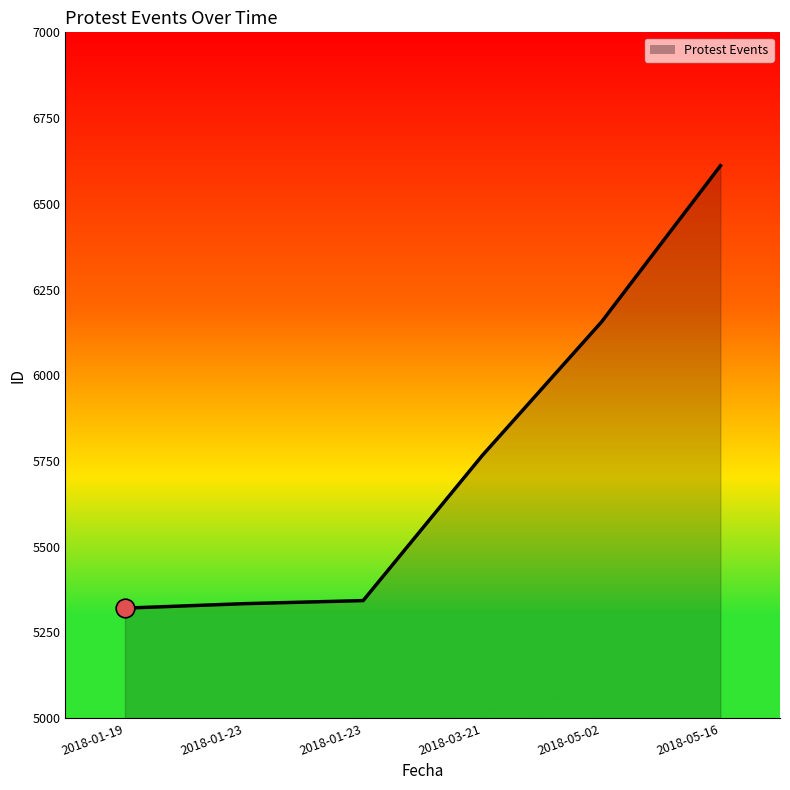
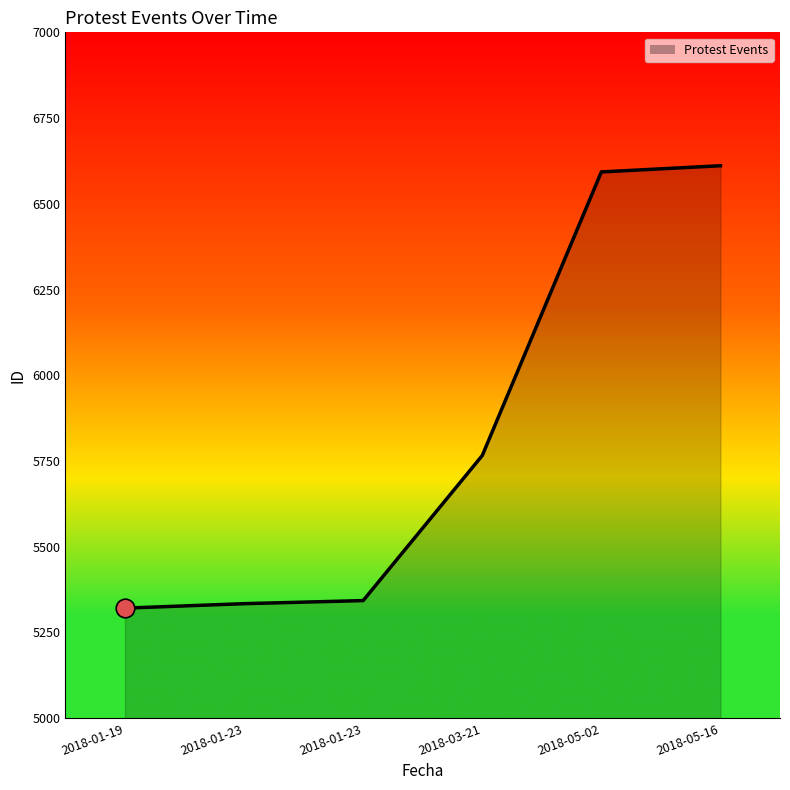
  {
    "Protest Events": {
      "2018-03-21": 5770,
-     "2018-05-02": 6160,
+     "2018-05-02": 6590,
      "2018-05-16": 6610
    }
  }
